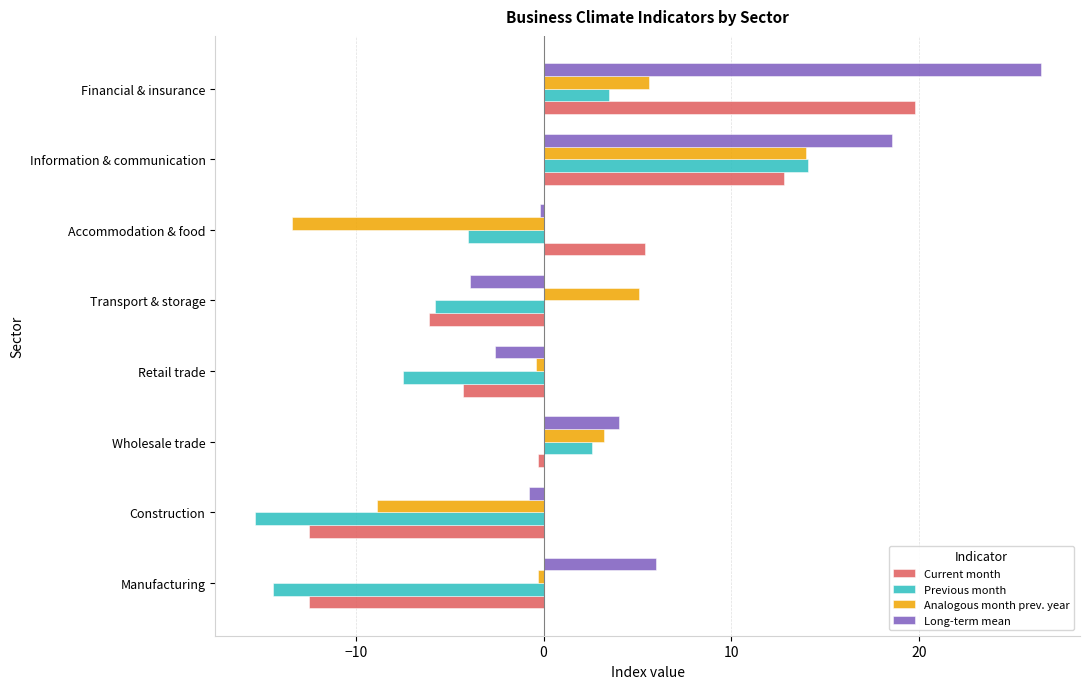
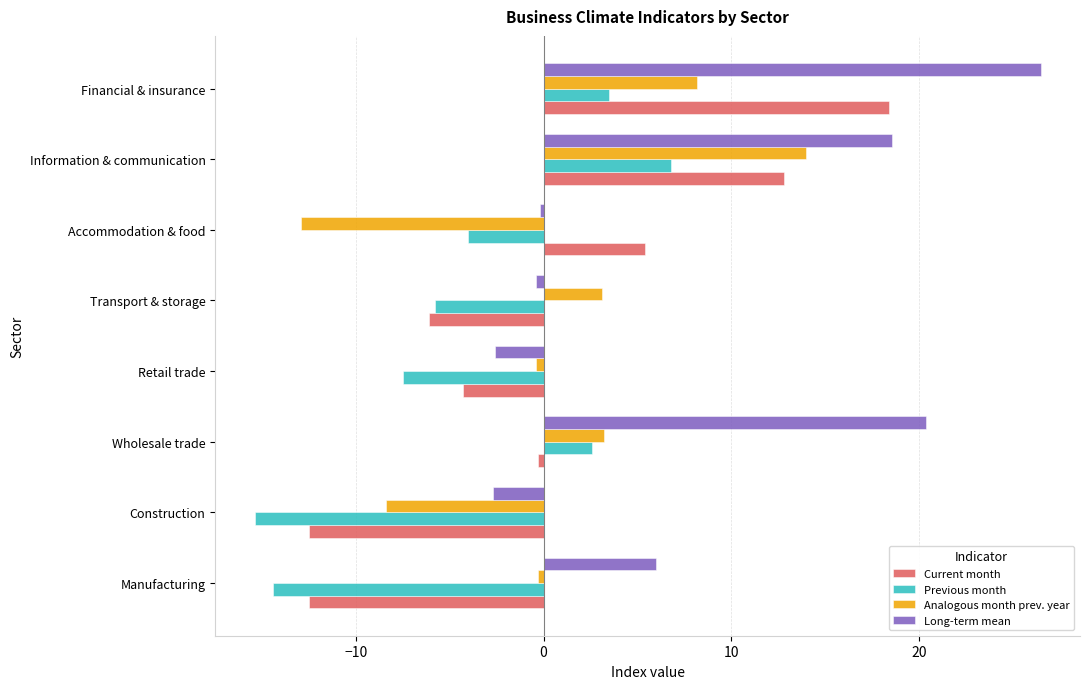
  {
    "Current month": {
-     "Financial & insurance": 19.8,
+     "Financial & insurance": 18.4,
      "Information & communication": 12.8,
      "Accommodation & food": 5.4,
      "Transport & storage": -6.1,
      "Retail trade": -4.3,
      "Wholesale trade": -0.3,
      "Construction": -12.5,
      "Manufacturing": -12.5
    },
    "Previous month": {
      "Financial & insurance": 3.5,
-     "Information & communication": 14.1,
+     "Information & communication": 6.8,
      "Accommodation & food": -4.0,
      "Transport & storage": -5.8,
      "Retail trade": -7.5,
      "Wholesale trade": 2.6,
      "Construction": -15.4,
      "Manufacturing": -14.4
    },
    "Analogous month prev. year": {
-     "Financial & insurance": 5.6,
+     "Financial & insurance": 8.2,
      "Information & communication": 14.0,
-     "Accommodation & food": -13.4,
-     "Transport & storage": 5.1,
+     "Accommodation & food": -12.9,
+     "Transport & storage": 3.1,
      "Retail trade": -0.4,
      "Wholesale trade": 3.2,
-     "Construction": -8.9,
+     "Construction": -8.4,
      "Manufacturing": -0.3
    },
    "Long-term mean": {
      "Financial & insurance": 26.5,
      "Information & communication": 18.6,
      "Accommodation & food": -0.2,
-     "Transport & storage": -3.9,
+     "Transport & storage": -0.4,
      "Retail trade": -2.6,
-     "Wholesale trade": 4.0,
-     "Construction": -0.8,
+     "Wholesale trade": 20.4,
+     "Construction": -2.7,
      "Manufacturing": 6.0
    }
  }
